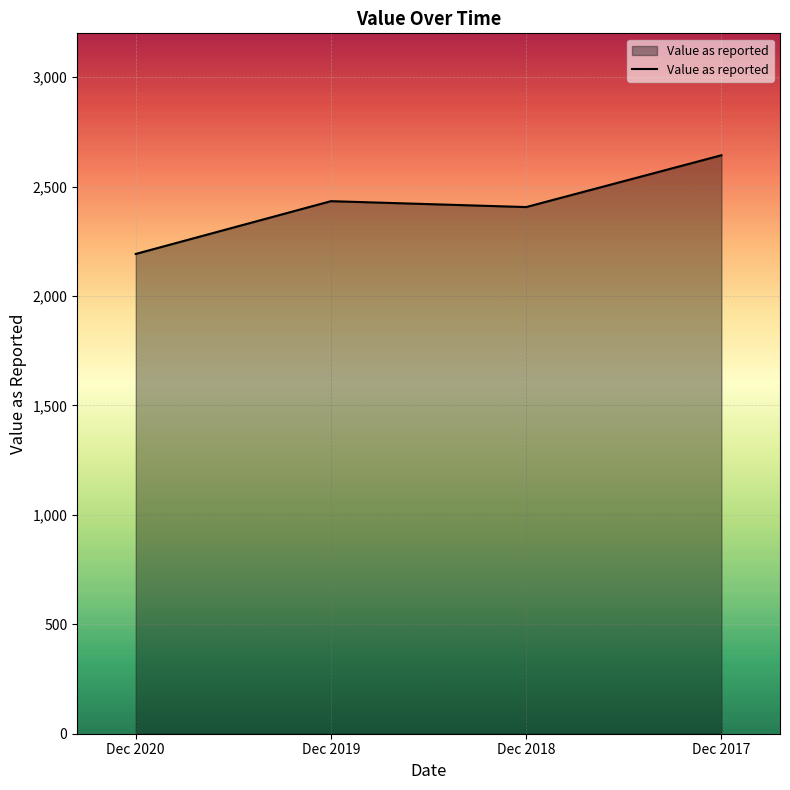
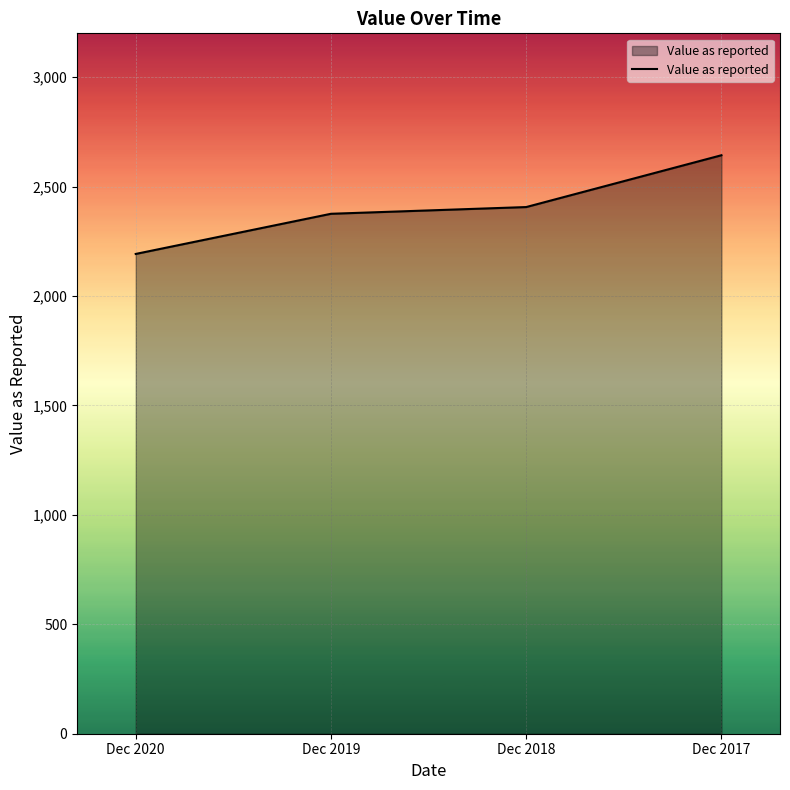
  {
    "Dec 2020": "2,190",
-   "Dec 2019": "2,430",
+   "Dec 2019": "2,380",
    "Dec 2018": "2,410",
    "Dec 2017": "2,640"
  }
